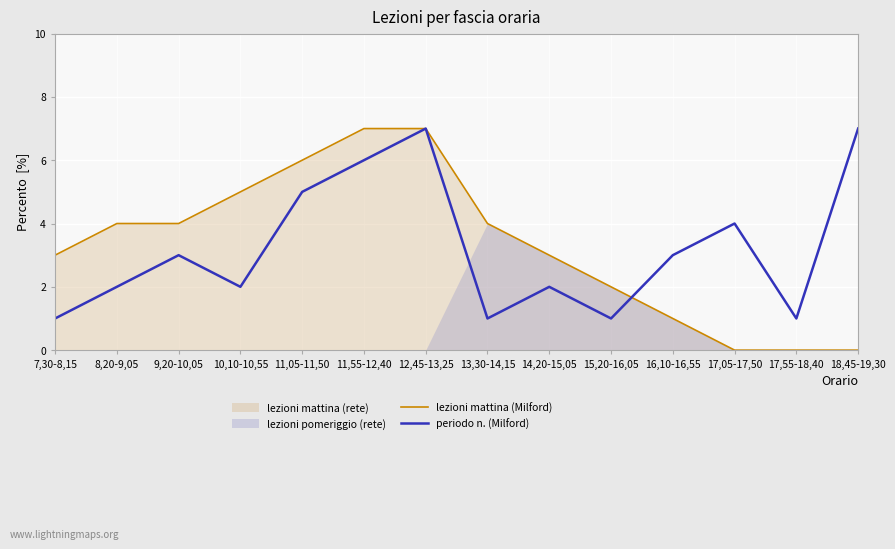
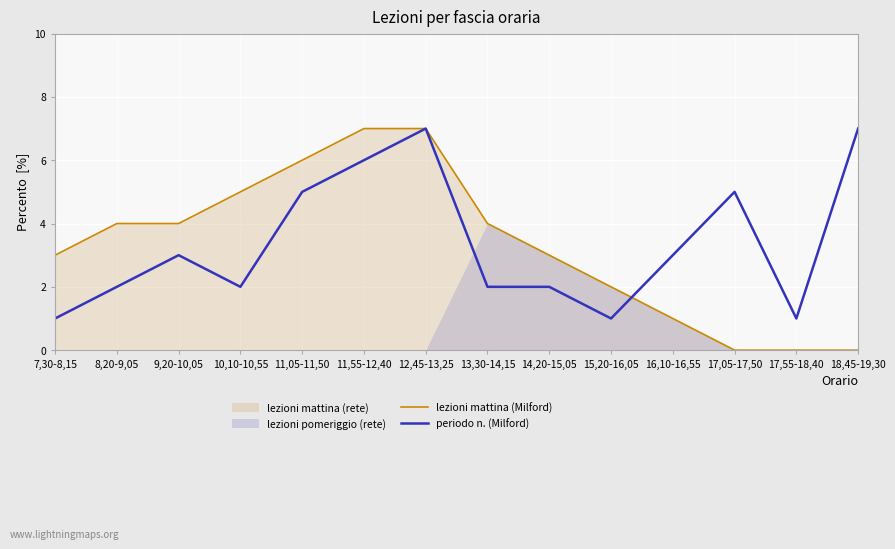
  {
    "periodo n. (Milford)": {
      "7,30-8,15": 1,
      "8,20-9,05": 2,
      "9,20-10,05": 3,
      "10,10-10,55": 2,
      "11,05-11,50": 5,
      "11,55-12,40": 6,
-     "13,30-14,15": 1,
+     "13,30-14,15": 2,
      "14,20-15,05": 2,
      "15,20-16,05": 1,
      "16,10-16,55": 3,
-     "17,05-17,50": 4,
+     "17,05-17,50": 5,
      "17,55-18,40": 1,
      "18,45-19,30": 7
    }
  }
